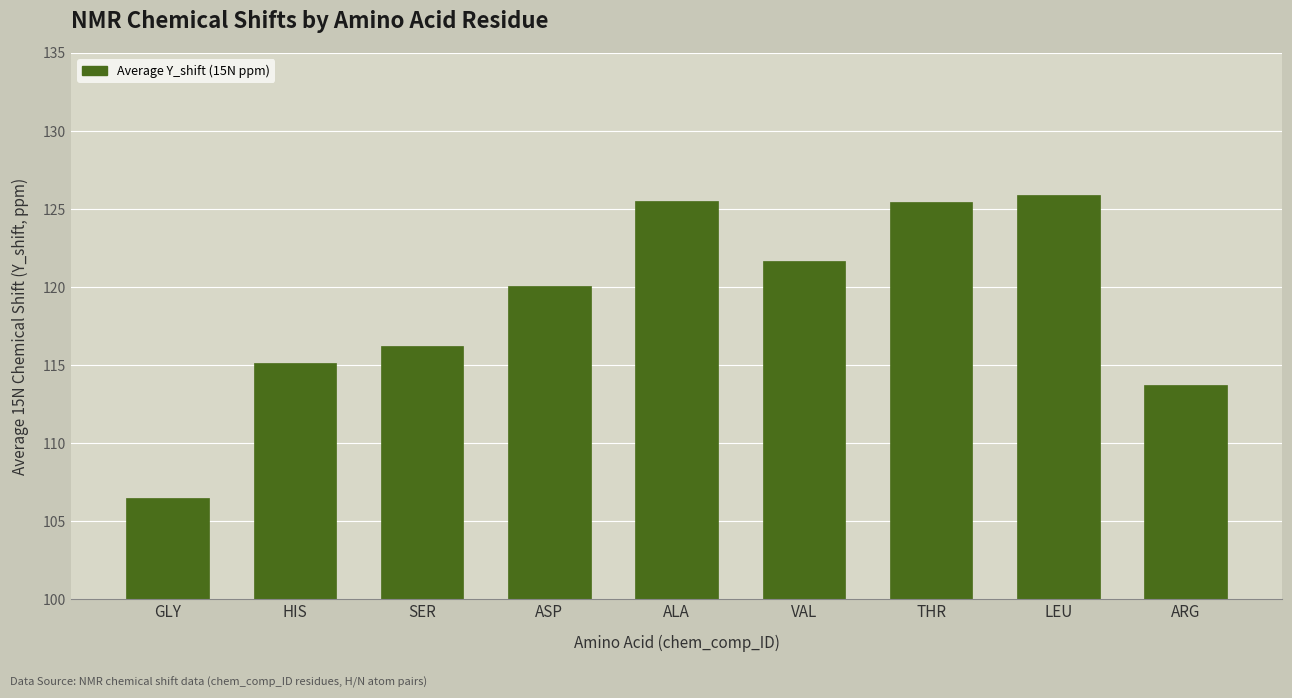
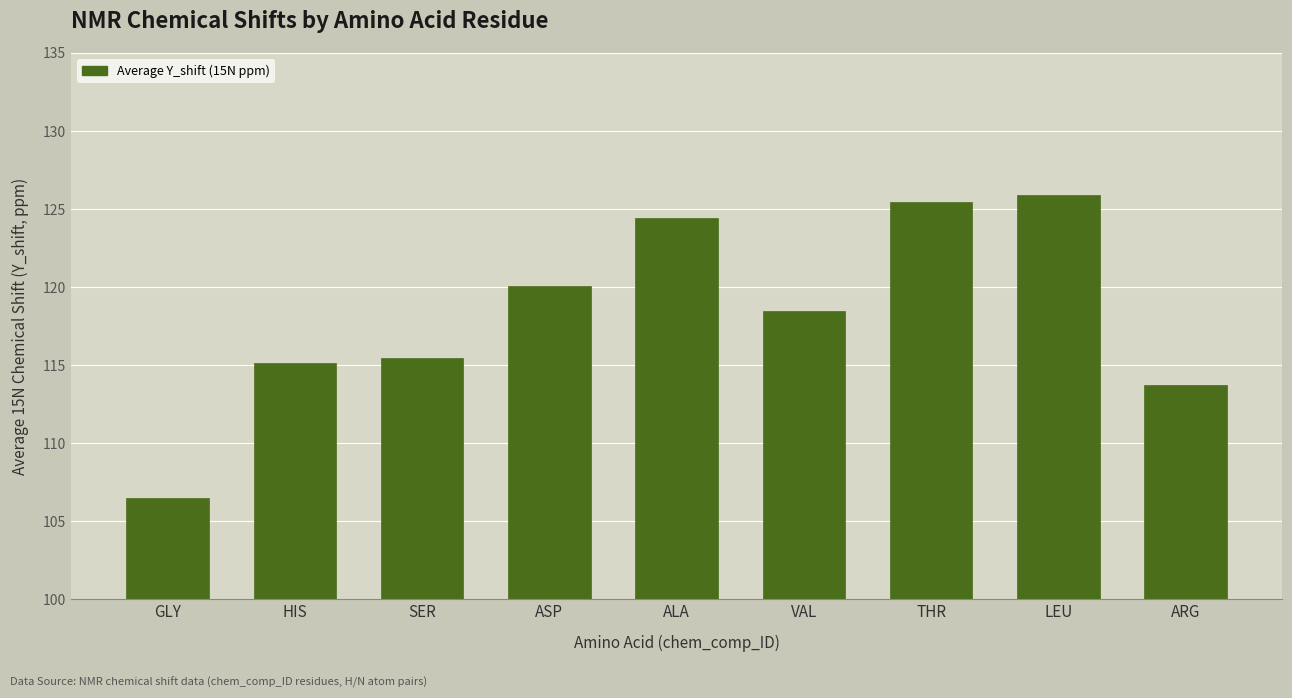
  {
    "GLY": 106.5,
    "HIS": 115.1,
-   "SER": 116.3,
+   "SER": 115.5,
    "ASP": 120.1,
-   "ALA": 125.5,
-   "VAL": 121.7,
+   "ALA": 124.4,
+   "VAL": 118.5,
    "THR": 125.4,
    "LEU": 125.9,
    "ARG": 113.8
  }
